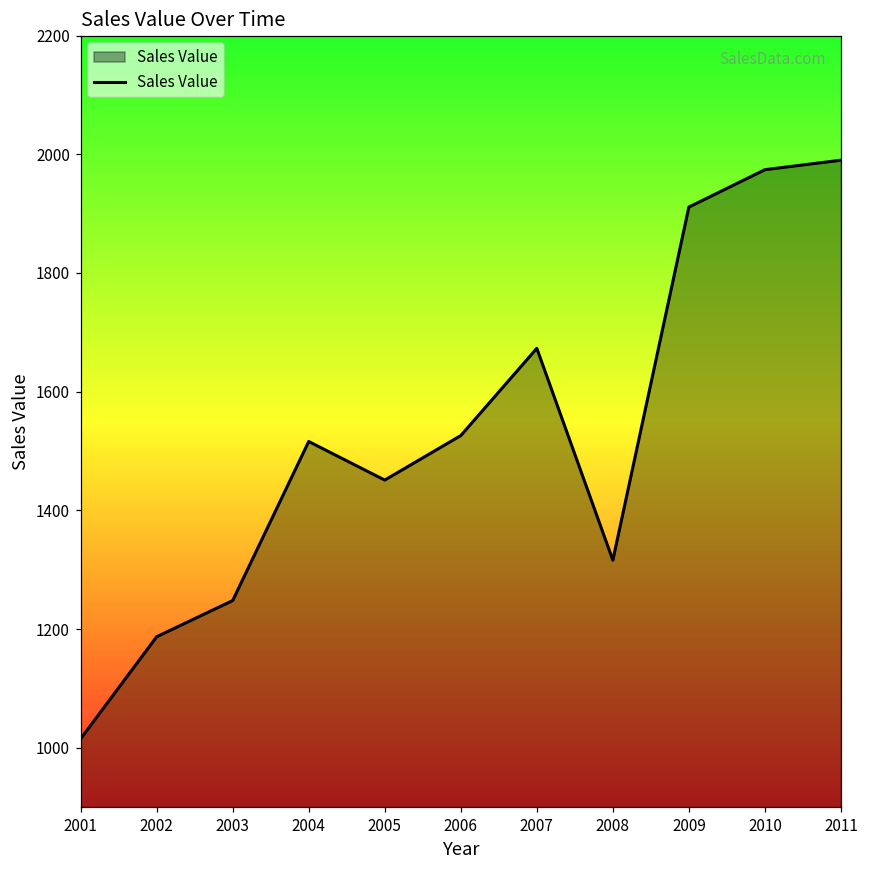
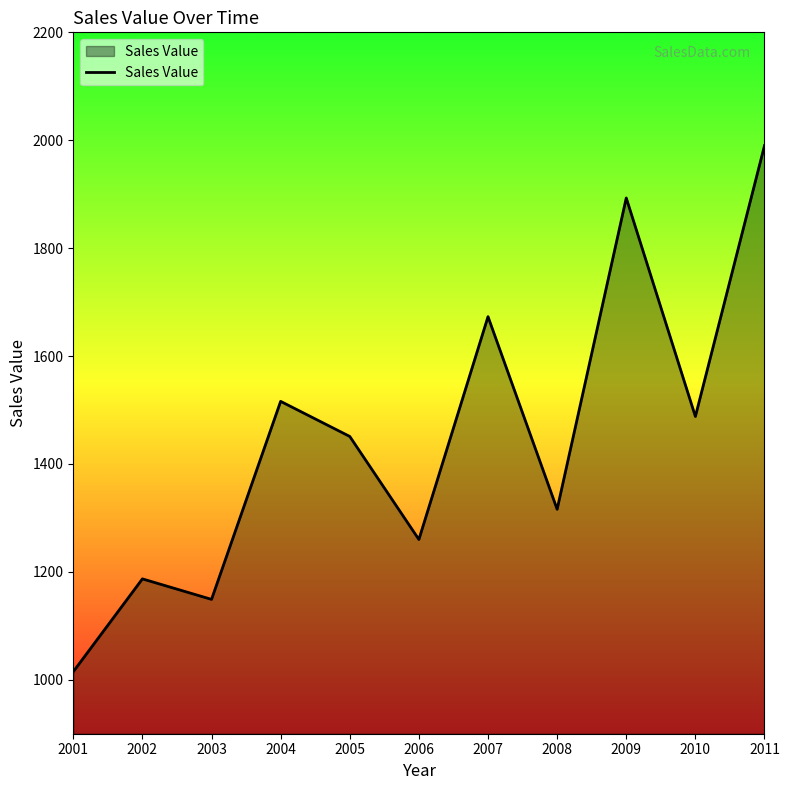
  {
    "2001": 1020,
    "2002": 1190,
-   "2003": 1250,
+   "2003": 1150,
    "2004": 1520,
    "2005": 1450,
-   "2006": 1530,
+   "2006": 1260,
    "2007": 1670,
    "2008": 1320,
-   "2009": 1910,
-   "2010": 1970,
+   "2009": 1890,
+   "2010": 1490,
    "2011": 1990
  }
